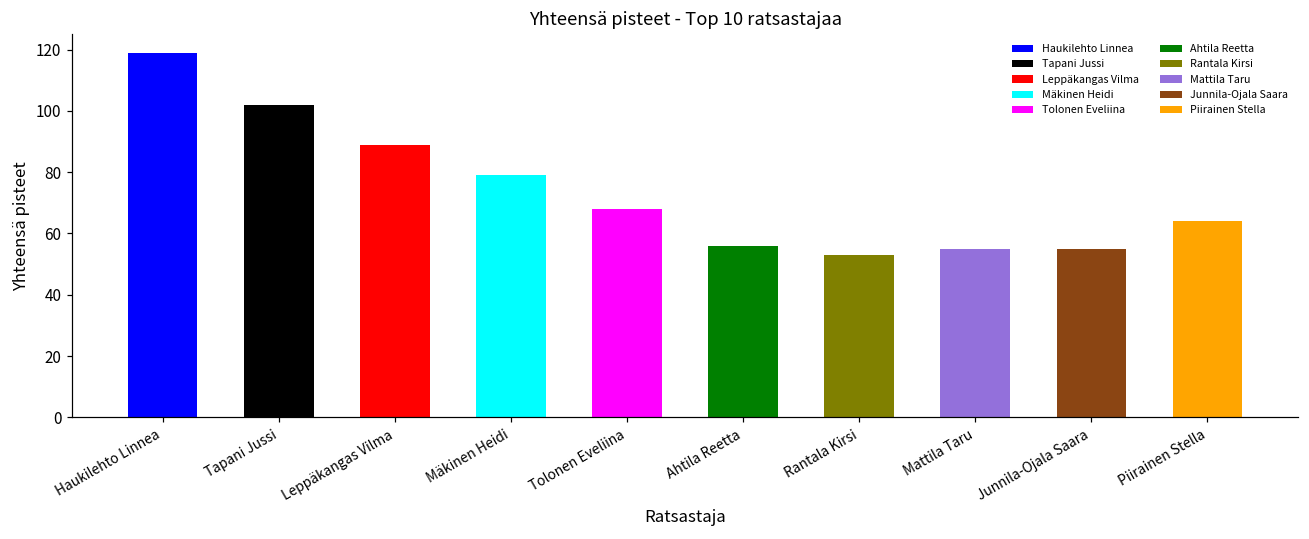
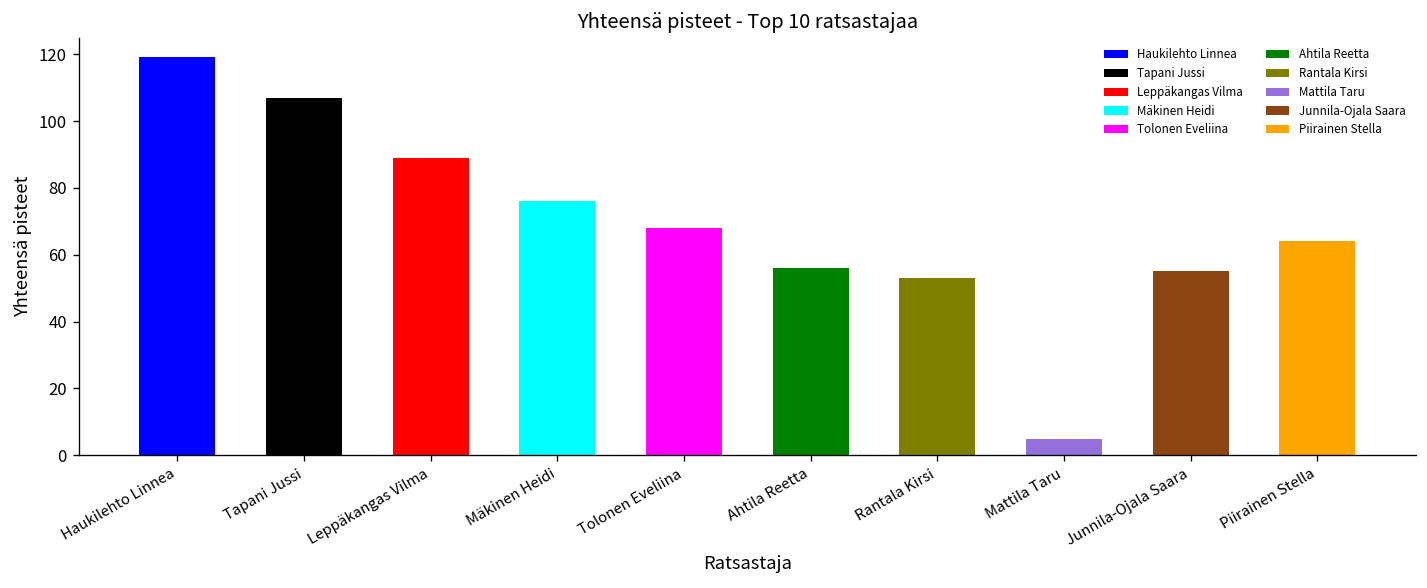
  {
    "Haukilehto Linnea": 119,
-   "Tapani Jussi": 102,
+   "Tapani Jussi": 107,
    "Leppäkangas Vilma": 89,
-   "Mäkinen Heidi": 79,
+   "Mäkinen Heidi": 76,
    "Tolonen Eveliina": 68,
    "Ahtila Reetta": 56,
    "Rantala Kirsi": 53,
-   "Mattila Taru": 55,
+   "Mattila Taru": 5,
    "Junnila-Ojala Saara": 55,
    "Piirainen Stella": 64
  }
